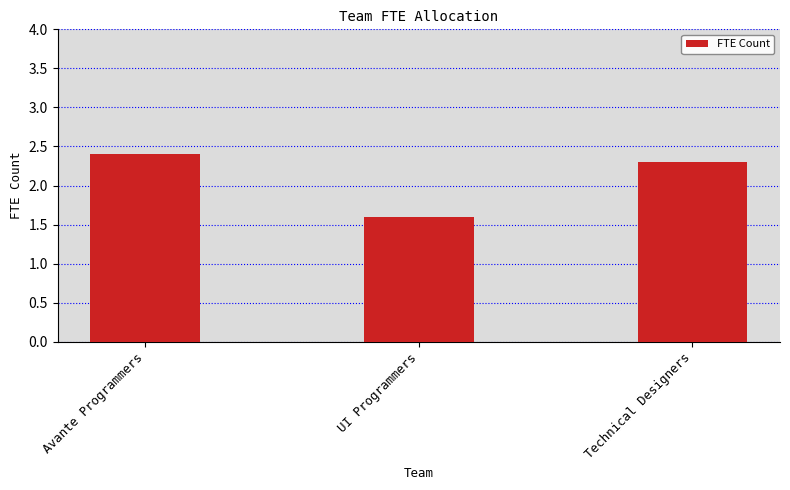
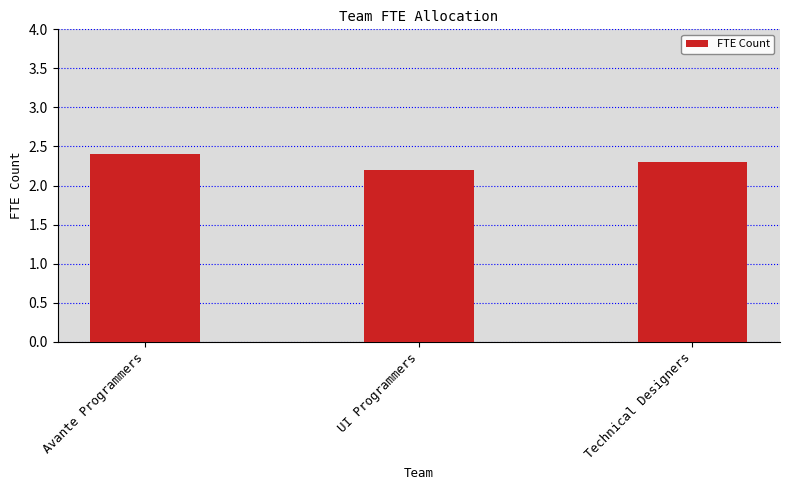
  {
    "Avante Programmers": 2.4,
-   "UI Programmers": 1.6,
+   "UI Programmers": 2.2,
    "Technical Designers": 2.3
  }
